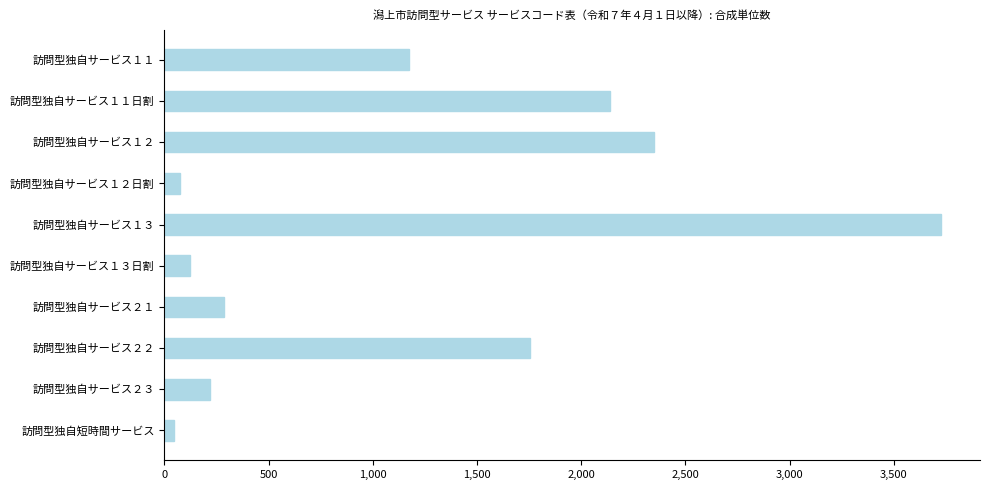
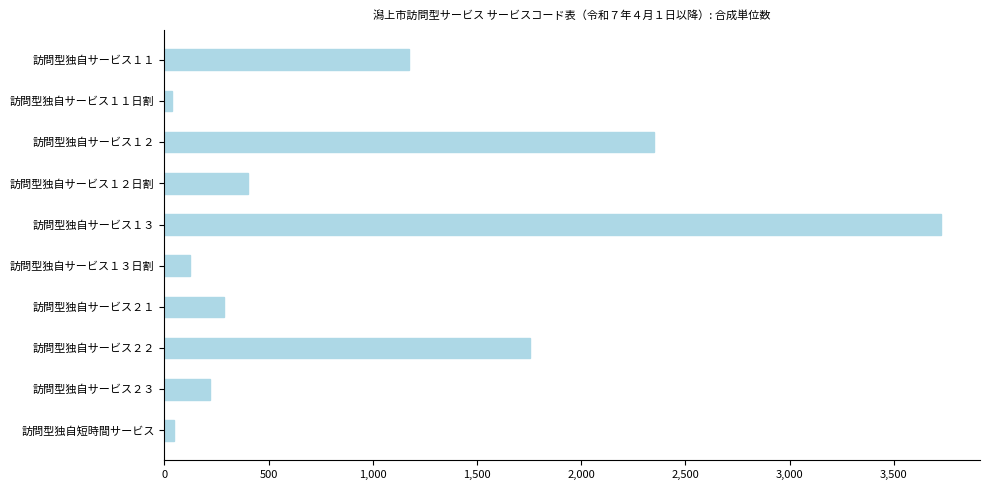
  {
    "訪問型独自サービス１１": "1,180",
-   "訪問型独自サービス１１日割": "2,140",
+   "訪問型独自サービス１１日割": "40",
    "訪問型独自サービス１２": "2,350",
-   "訪問型独自サービス１２日割": "80",
+   "訪問型独自サービス１２日割": "400",
    "訪問型独自サービス１３": "3,730",
    "訪問型独自サービス１３日割": "120",
    "訪問型独自サービス２１": "290",
    "訪問型独自サービス２２": "1,750",
    "訪問型独自サービス２３": "220",
    "訪問型独自短時間サービス": "50"
  }
